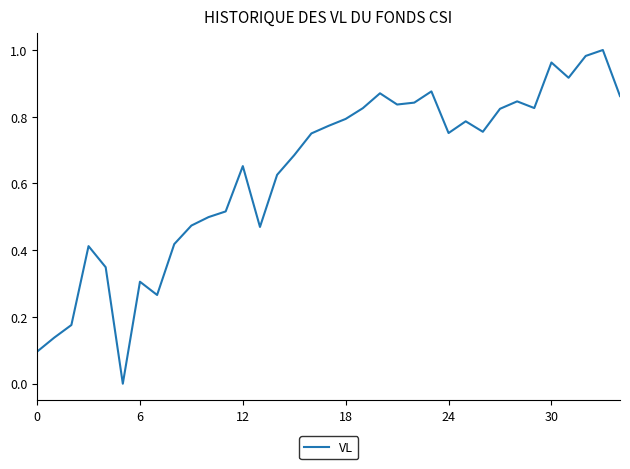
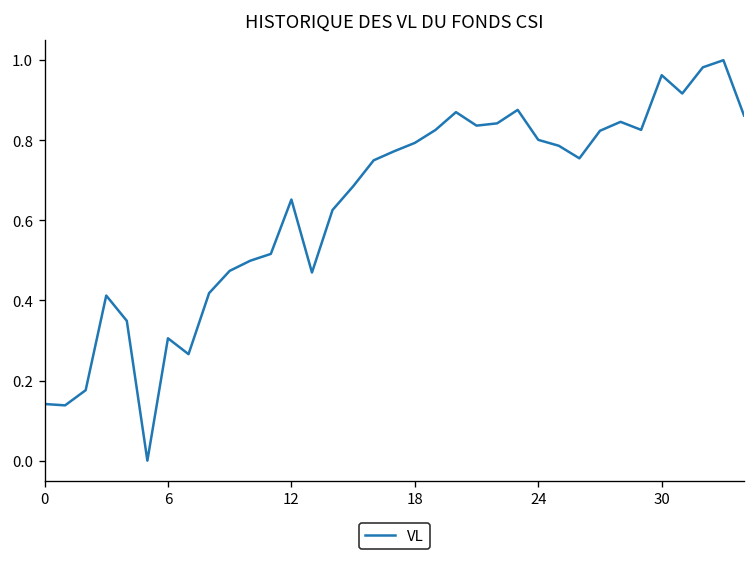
  {
-   "0": 0.10,
+   "0": 0.14,
    "6": 0.31,
    "12": 0.65,
    "18": 0.79,
-   "24": 0.75,
+   "24": 0.80,
    "30": 0.96
  }
